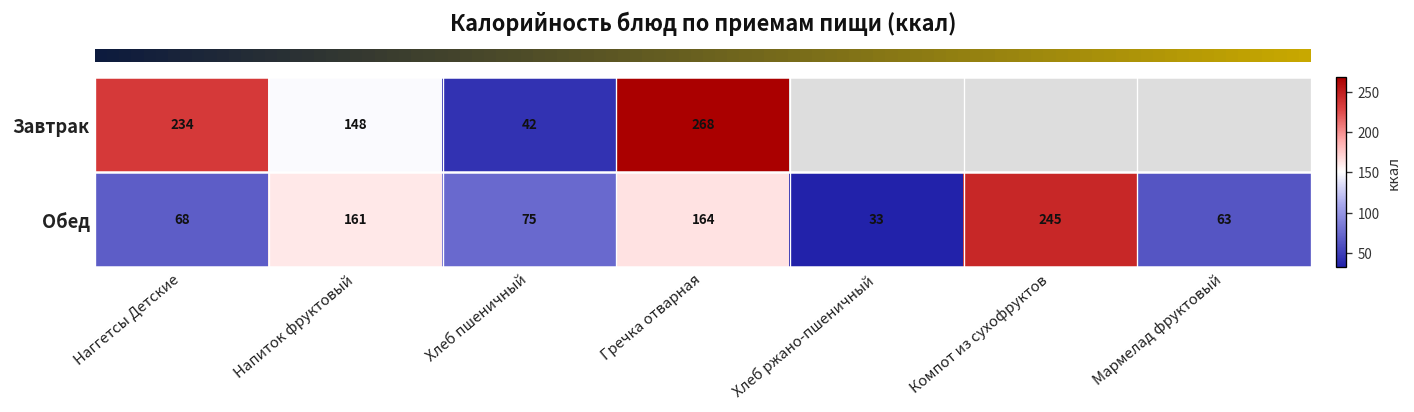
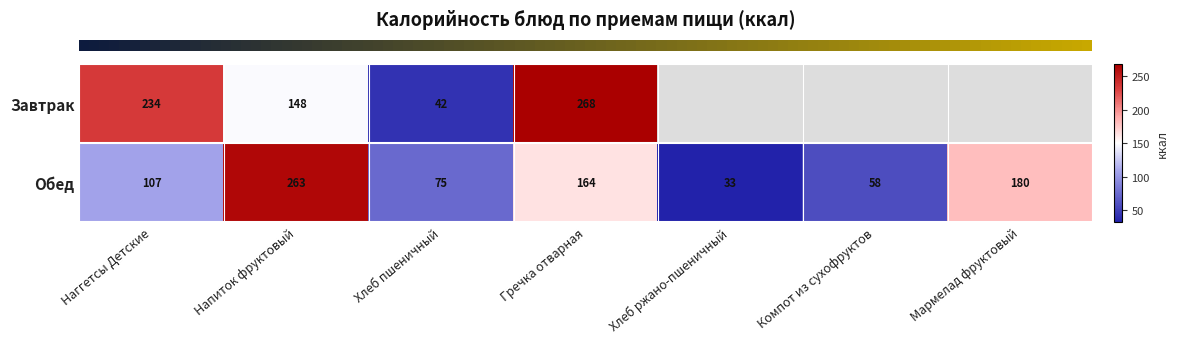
  {
    "Завтрак": {
      "Наггетсы Детские": 234,
      "Напиток фруктовый": 148,
      "Хлеб пшеничный": 42,
      "Гречка отварная": 268
    },
    "Обед": {
-     "Наггетсы Детские": 68,
-     "Напиток фруктовый": 161,
+     "Наггетсы Детские": 107,
+     "Напиток фруктовый": 263,
      "Хлеб пшеничный": 75,
      "Гречка отварная": 164,
      "Хлеб ржано-пшеничный": 33,
-     "Компот из сухофруктов": 245,
-     "Мармелад фруктовый": 63
+     "Компот из сухофруктов": 58,
+     "Мармелад фруктовый": 180
    }
  }
